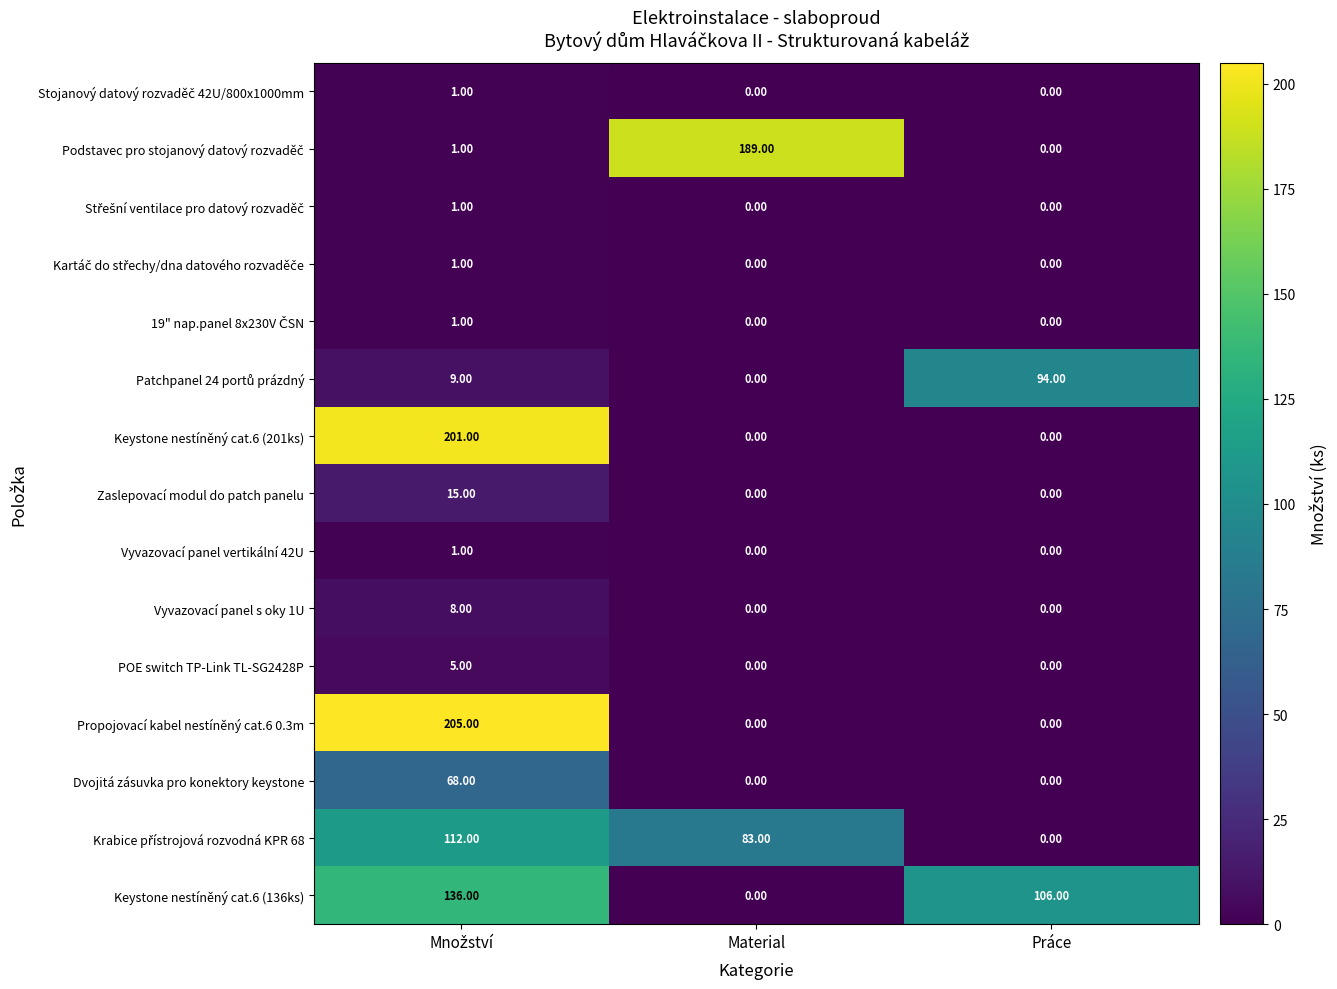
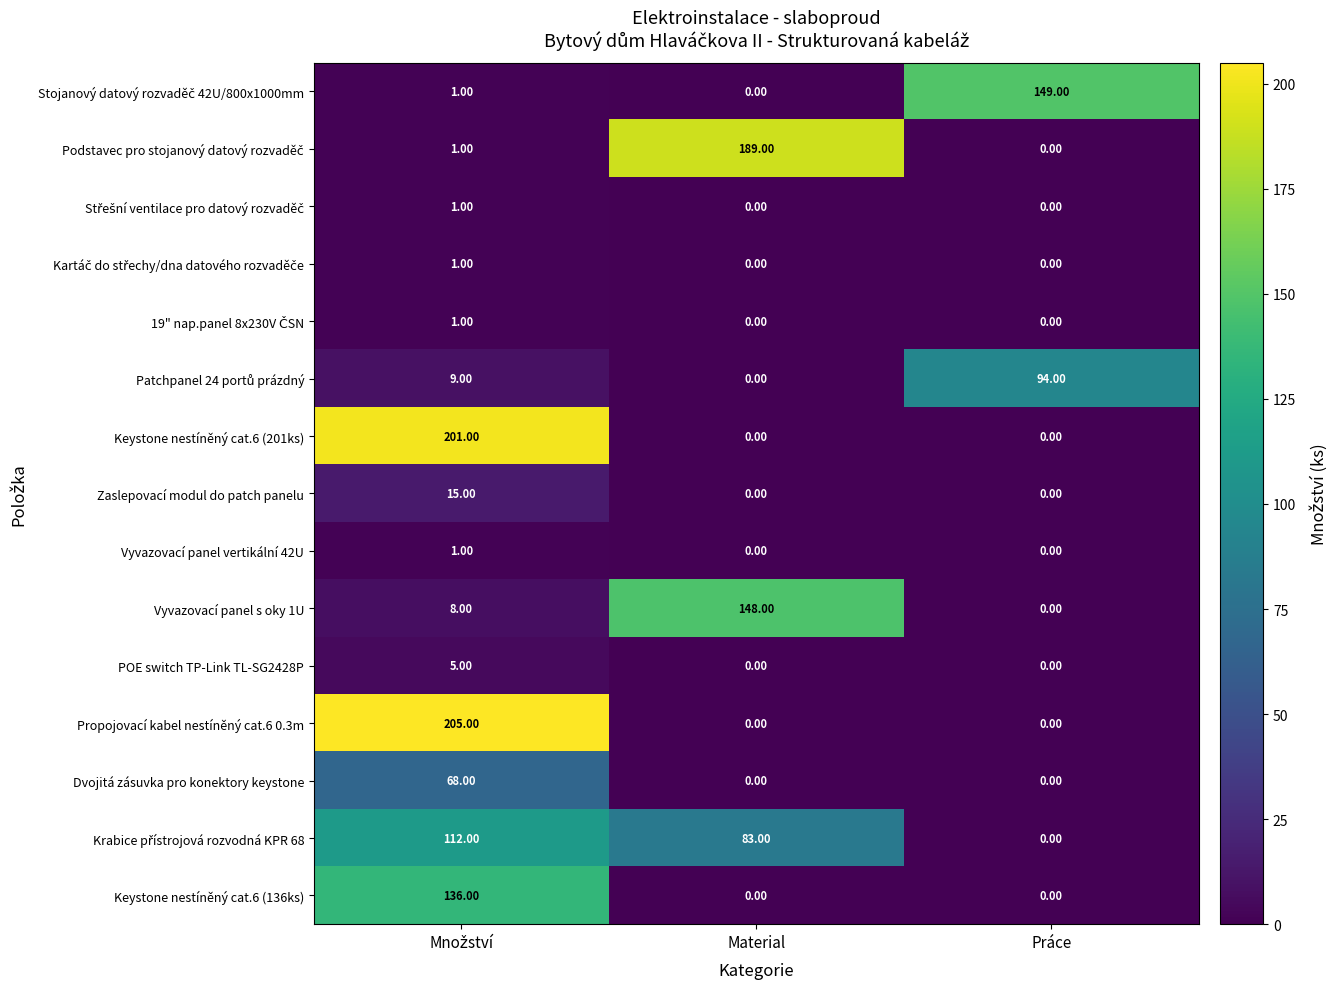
  {
    "Stojanový datový rozvaděč 42U/800x1000mm": {
      "Množství": 1.00,
      "Material": 0.00,
-     "Práce": 0.00
+     "Práce": 149.00
    },
    "Podstavec pro stojanový datový rozvaděč": {
      "Množství": 1.00,
      "Material": 189.00,
      "Práce": 0.00
    },
    "Střešní ventilace pro datový rozvaděč": {
      "Množství": 1.00,
      "Material": 0.00,
      "Práce": 0.00
    },
    "Kartáč do střechy/dna datového rozvaděče": {
      "Množství": 1.00,
      "Material": 0.00,
      "Práce": 0.00
    },
    "19\" nap.panel 8x230V ČSN": {
      "Množství": 1.00,
      "Material": 0.00,
      "Práce": 0.00
    },
    "Patchpanel 24 portů prázdný": {
      "Množství": 9.00,
      "Material": 0.00,
      "Práce": 94.00
    },
    "Keystone nestíněný cat.6 (201ks)": {
      "Množství": 201.00,
      "Material": 0.00,
      "Práce": 0.00
    },
    "Zaslepovací modul do patch panelu": {
      "Množství": 15.00,
      "Material": 0.00,
      "Práce": 0.00
    },
    "Vyvazovací panel vertikální 42U": {
      "Množství": 1.00,
      "Material": 0.00,
      "Práce": 0.00
    },
    "Vyvazovací panel s oky 1U": {
      "Množství": 8.00,
-     "Material": 0.00,
+     "Material": 148.00,
      "Práce": 0.00
    },
    "POE switch TP-Link TL-SG2428P": {
      "Množství": 5.00,
      "Material": 0.00,
      "Práce": 0.00
    },
    "Propojovací kabel nestíněný cat.6 0.3m": {
      "Množství": 205.00,
      "Material": 0.00,
      "Práce": 0.00
    },
    "Dvojitá zásuvka pro konektory keystone": {
      "Množství": 68.00,
      "Material": 0.00,
      "Práce": 0.00
    },
    "Krabice přístrojová rozvodná KPR 68": {
      "Množství": 112.00,
      "Material": 83.00,
      "Práce": 0.00
    },
    "Keystone nestíněný cat.6 (136ks)": {
      "Množství": 136.00,
      "Material": 0.00,
-     "Práce": 106.00
+     "Práce": 0.00
    }
  }
